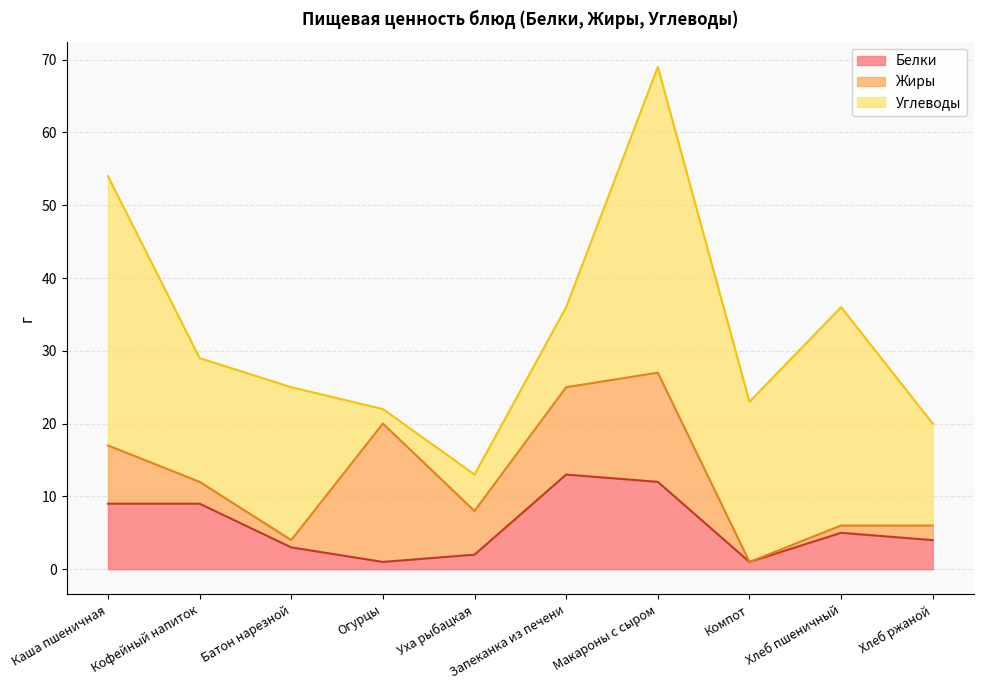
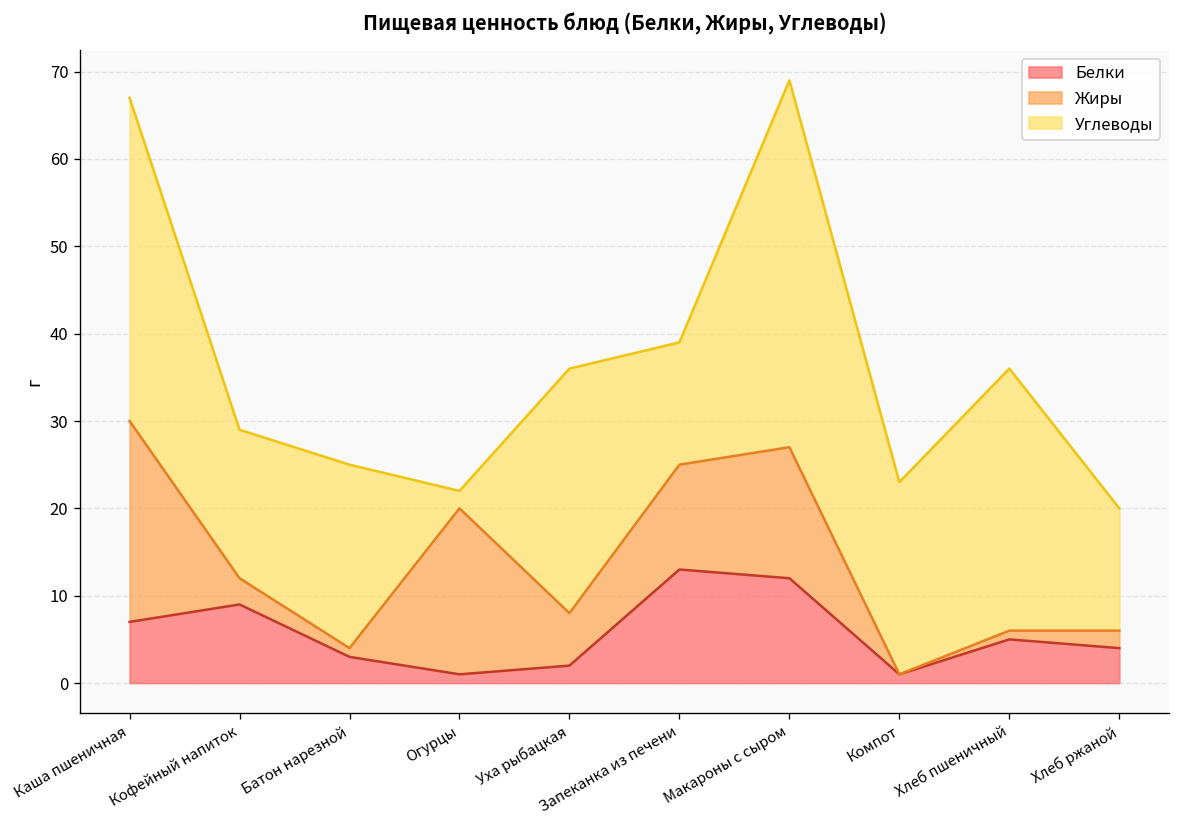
  {
    "Белки": {
-     "Каша пшеничная": 9,
+     "Каша пшеничная": 7,
      "Кофейный напиток": 9,
      "Батон нарезной": 3,
      "Огурцы": 1,
      "Уха рыбацкая": 2,
      "Запеканка из печени": 13,
      "Макароны с сыром": 12,
      "Хлеб пшеничный": 5,
      "Хлеб ржаной": 4
    },
    "Жиры": {
-     "Каша пшеничная": 8,
+     "Каша пшеничная": 23,
      "Кофейный напиток": 3,
      "Батон нарезной": 1,
      "Огурцы": 19,
      "Уха рыбацкая": 6,
      "Запеканка из печени": 12,
      "Макароны с сыром": 15,
      "Хлеб пшеничный": 1,
      "Хлеб ржаной": 2
    },
    "Углеводы": {
      "Каша пшеничная": 37,
      "Кофейный напиток": 17,
      "Батон нарезной": 21,
      "Огурцы": 2,
-     "Уха рыбацкая": 5,
-     "Запеканка из печени": 11,
+     "Уха рыбацкая": 28,
+     "Запеканка из печени": 14,
      "Макароны с сыром": 42,
      "Компот": 22,
      "Хлеб пшеничный": 30,
      "Хлеб ржаной": 14
    }
  }
